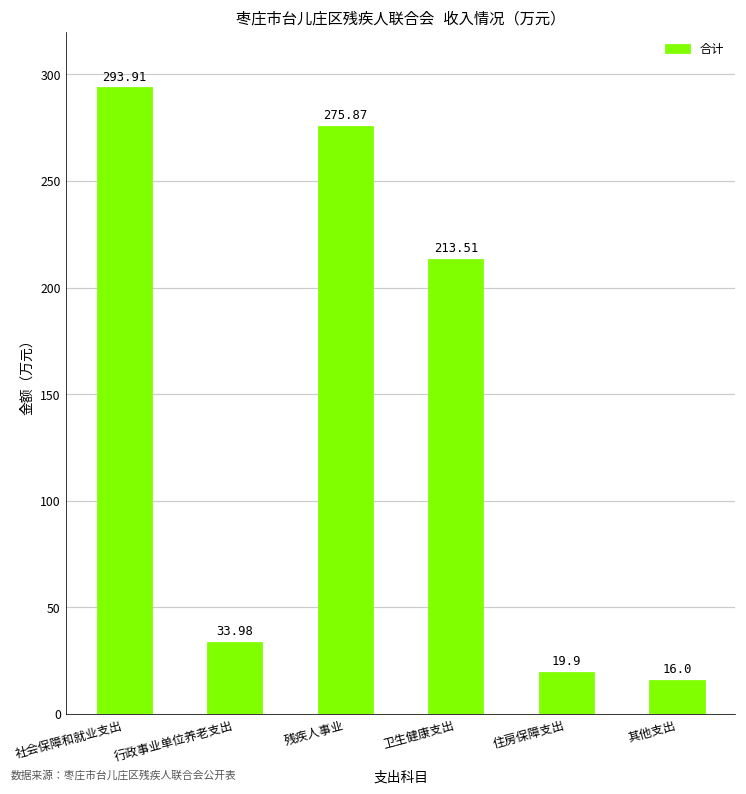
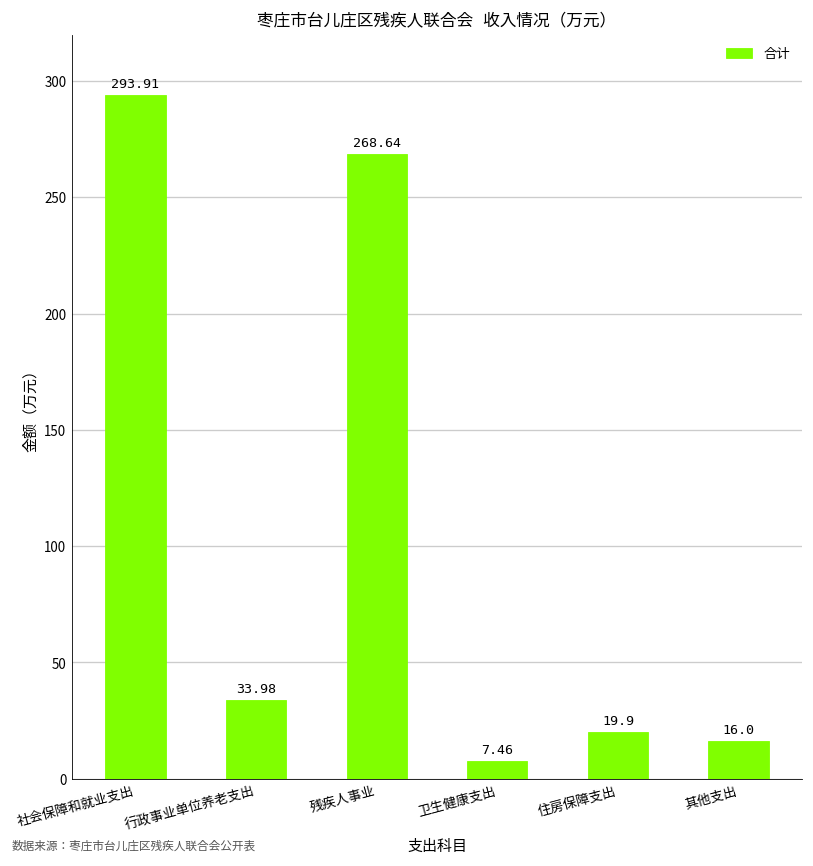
  {
    "社会保障和就业支出": 293.91,
    "行政事业单位养老支出": 33.98,
-   "残疾人事业": 275.87,
-   "卫生健康支出": 213.51,
+   "残疾人事业": 268.64,
+   "卫生健康支出": 7.46,
    "住房保障支出": 19.9,
    "其他支出": 16.0
  }
